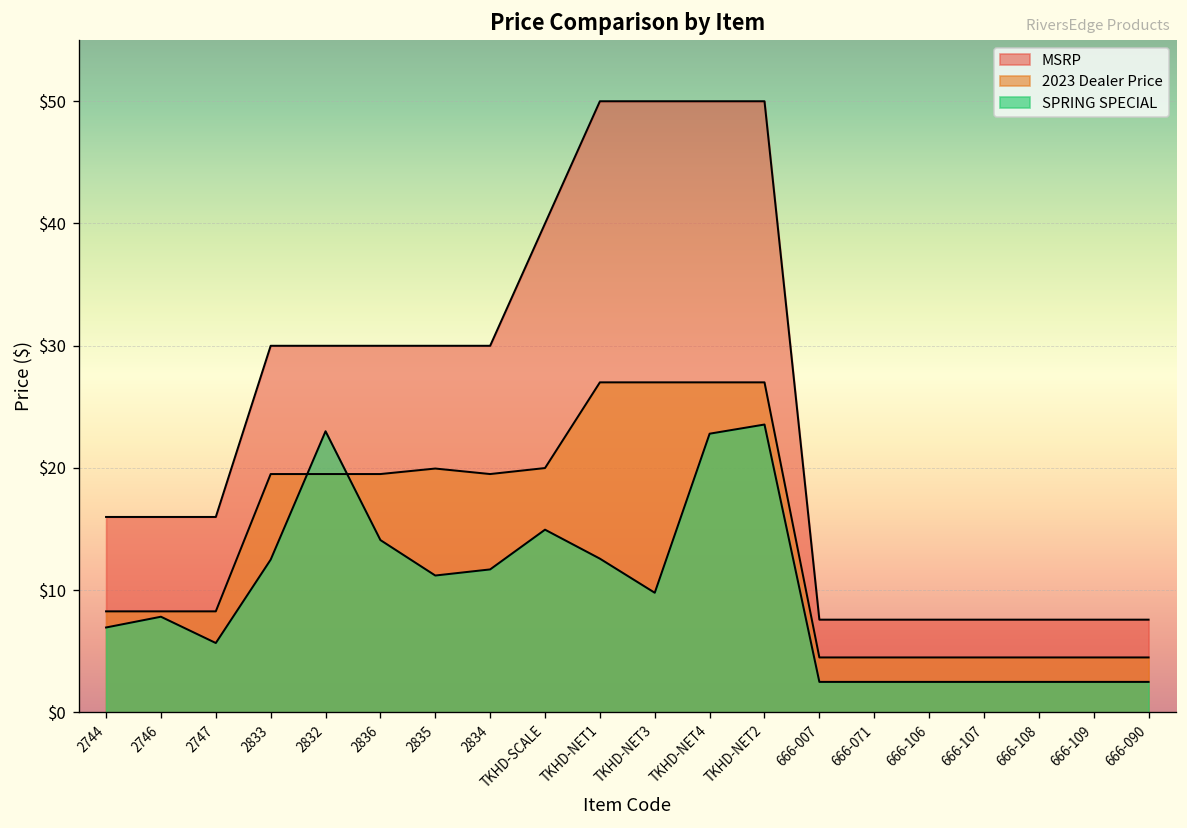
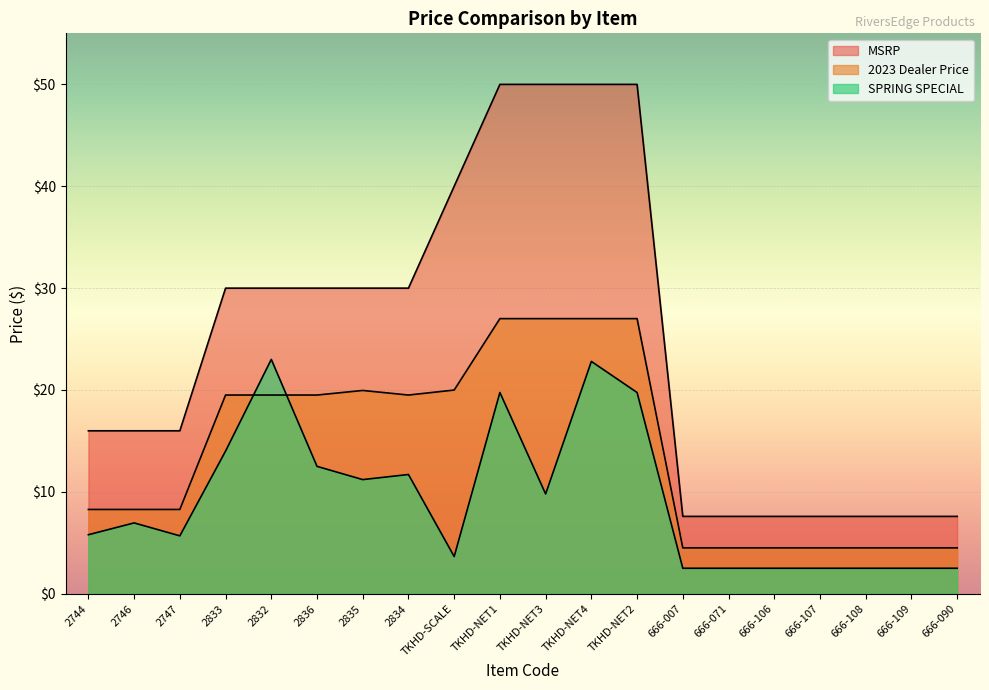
  {
    "SPRING SPECIAL": {
-     "2744": "$7.0",
-     "2746": "$7.8",
+     "2744": "$5.8",
+     "2746": "$7.0",
      "2747": "$5.7",
-     "2833": "$12.5",
+     "2833": "$14.0",
      "2832": "$23.0",
-     "2836": "$14.1",
+     "2836": "$12.5",
      "2835": "$11.2",
      "2834": "$11.7",
-     "TKHD-SCALE": "$15.0",
-     "TKHD-NET1": "$12.6",
+     "TKHD-SCALE": "$3.7",
+     "TKHD-NET1": "$19.8",
      "TKHD-NET3": "$9.8",
      "TKHD-NET4": "$22.8",
-     "TKHD-NET2": "$23.6",
+     "TKHD-NET2": "$19.8",
      "666-007": "$2.5",
      "666-071": "$2.5",
      "666-106": "$2.5",
      "666-107": "$2.5",
      "666-108": "$2.5",
      "666-109": "$2.5",
      "666-090": "$2.5"
    }
  }
